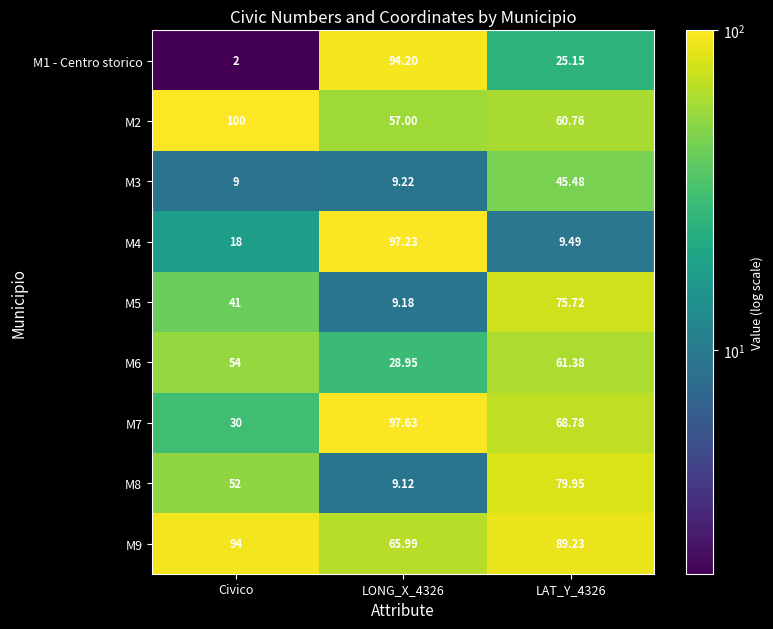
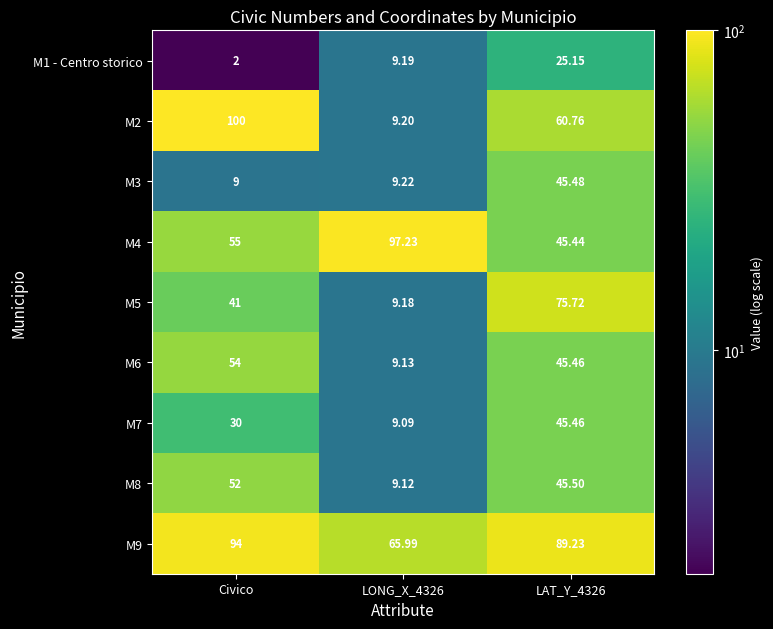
  {
    "M1 - Centro storico": {
      "Civico": 2,
-     "LONG_X_4326": 94.20,
+     "LONG_X_4326": 9.19,
      "LAT_Y_4326": 25.15
    },
    "M2": {
      "Civico": 100,
-     "LONG_X_4326": 57.00,
+     "LONG_X_4326": 9.20,
      "LAT_Y_4326": 60.76
    },
    "M3": {
      "Civico": 9,
      "LONG_X_4326": 9.22,
      "LAT_Y_4326": 45.48
    },
    "M4": {
-     "Civico": 18,
+     "Civico": 55,
      "LONG_X_4326": 97.23,
-     "LAT_Y_4326": 9.49
+     "LAT_Y_4326": 45.44
    },
    "M5": {
      "Civico": 41,
      "LONG_X_4326": 9.18,
      "LAT_Y_4326": 75.72
    },
    "M6": {
      "Civico": 54,
-     "LONG_X_4326": 28.95,
-     "LAT_Y_4326": 61.38
+     "LONG_X_4326": 9.13,
+     "LAT_Y_4326": 45.46
    },
    "M7": {
      "Civico": 30,
-     "LONG_X_4326": 97.63,
-     "LAT_Y_4326": 68.78
+     "LONG_X_4326": 9.09,
+     "LAT_Y_4326": 45.46
    },
    "M8": {
      "Civico": 52,
      "LONG_X_4326": 9.12,
-     "LAT_Y_4326": 79.95
+     "LAT_Y_4326": 45.50
    },
    "M9": {
      "Civico": 94,
      "LONG_X_4326": 65.99,
      "LAT_Y_4326": 89.23
    }
  }
